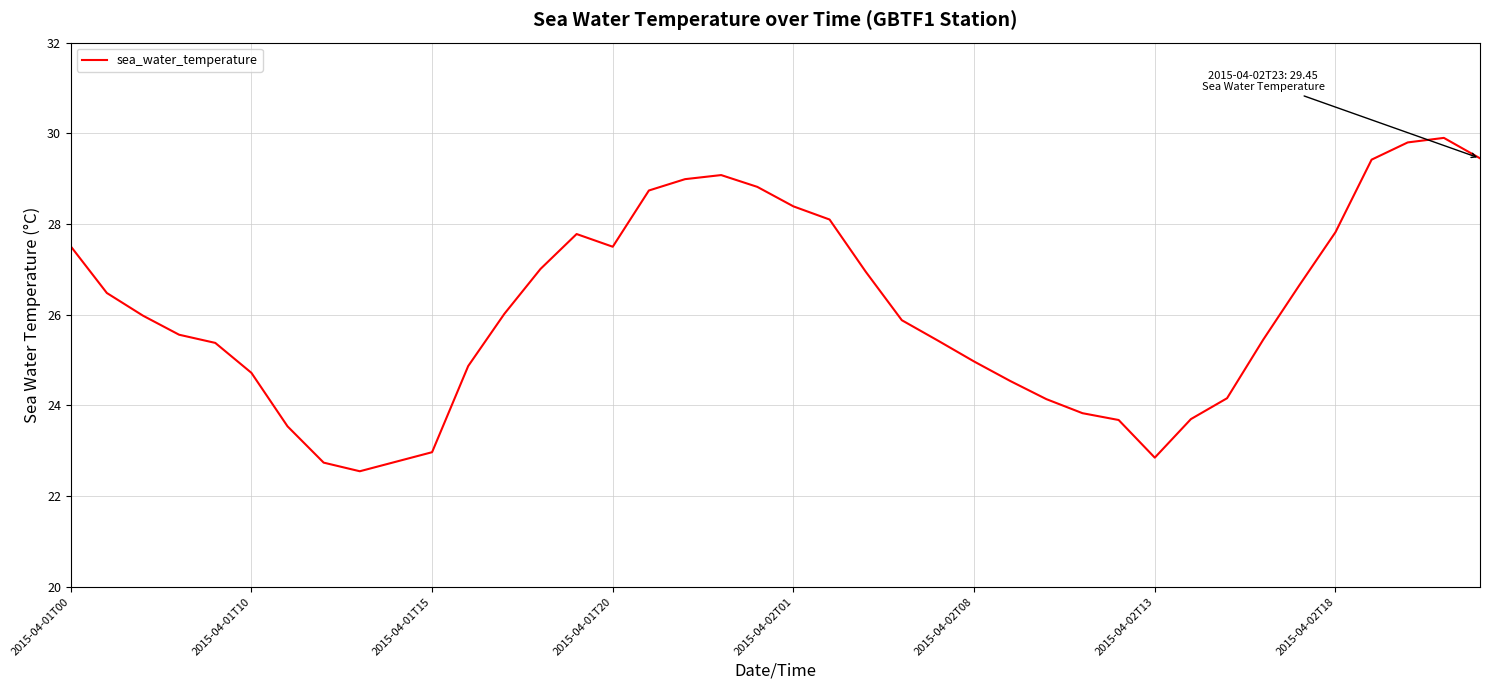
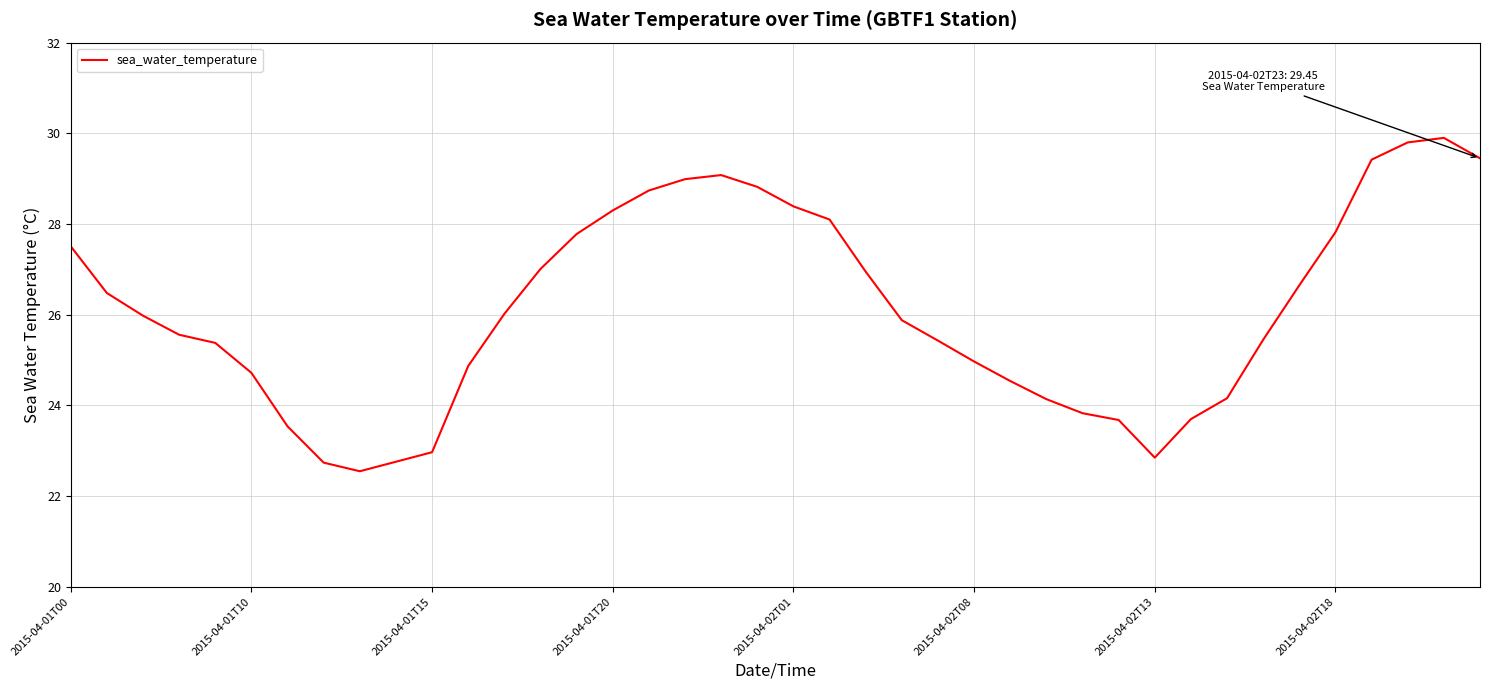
  {
    "2015-04-01T00": 27.5,
    "2015-04-01T10": 24.7,
    "2015-04-01T15": 23.0,
-   "2015-04-01T20": 27.5,
+   "2015-04-01T20": 28.3,
    "2015-04-02T01": 28.4,
    "2015-04-02T08": 25.0,
    "2015-04-02T13": 22.9,
    "2015-04-02T18": 27.8
  }
